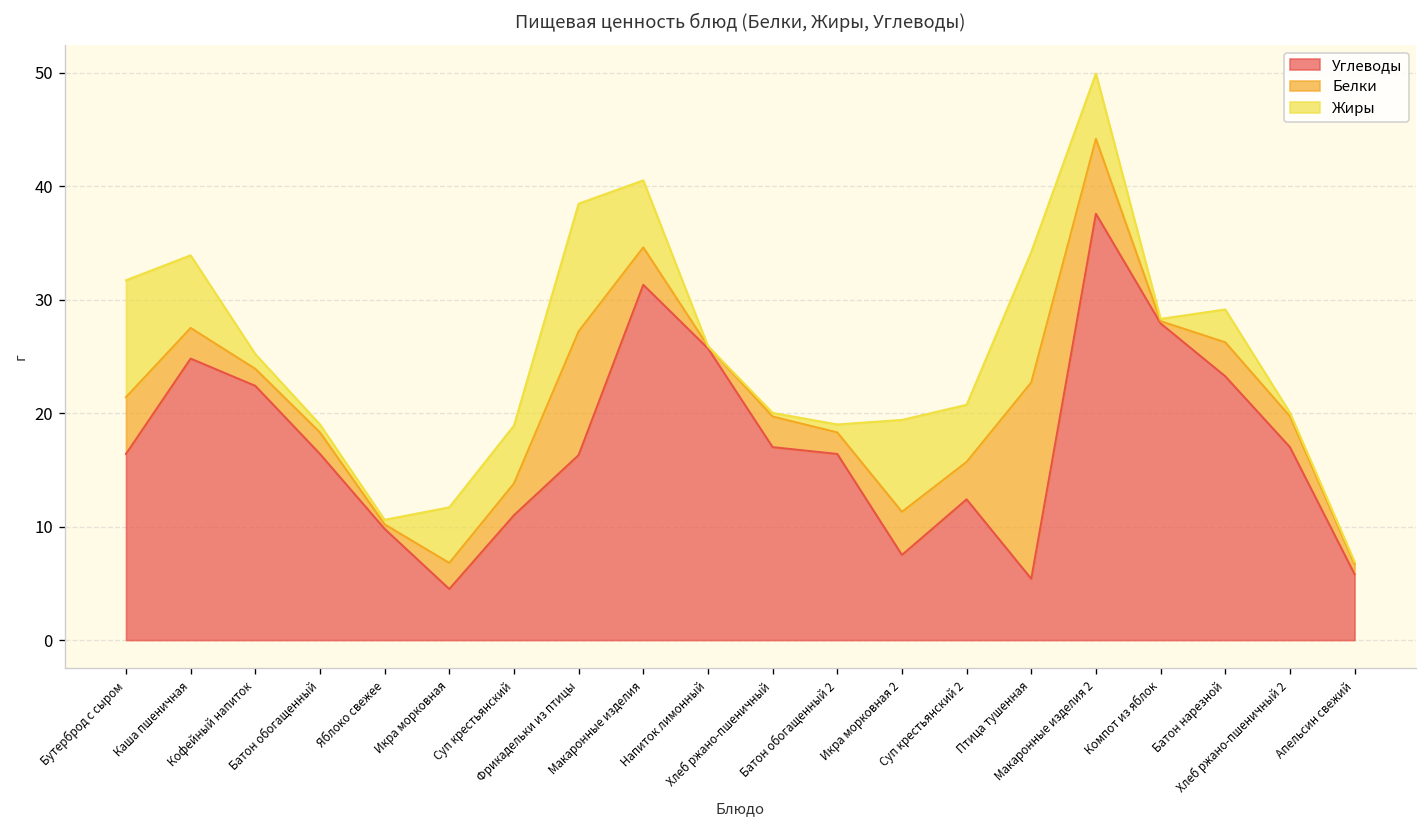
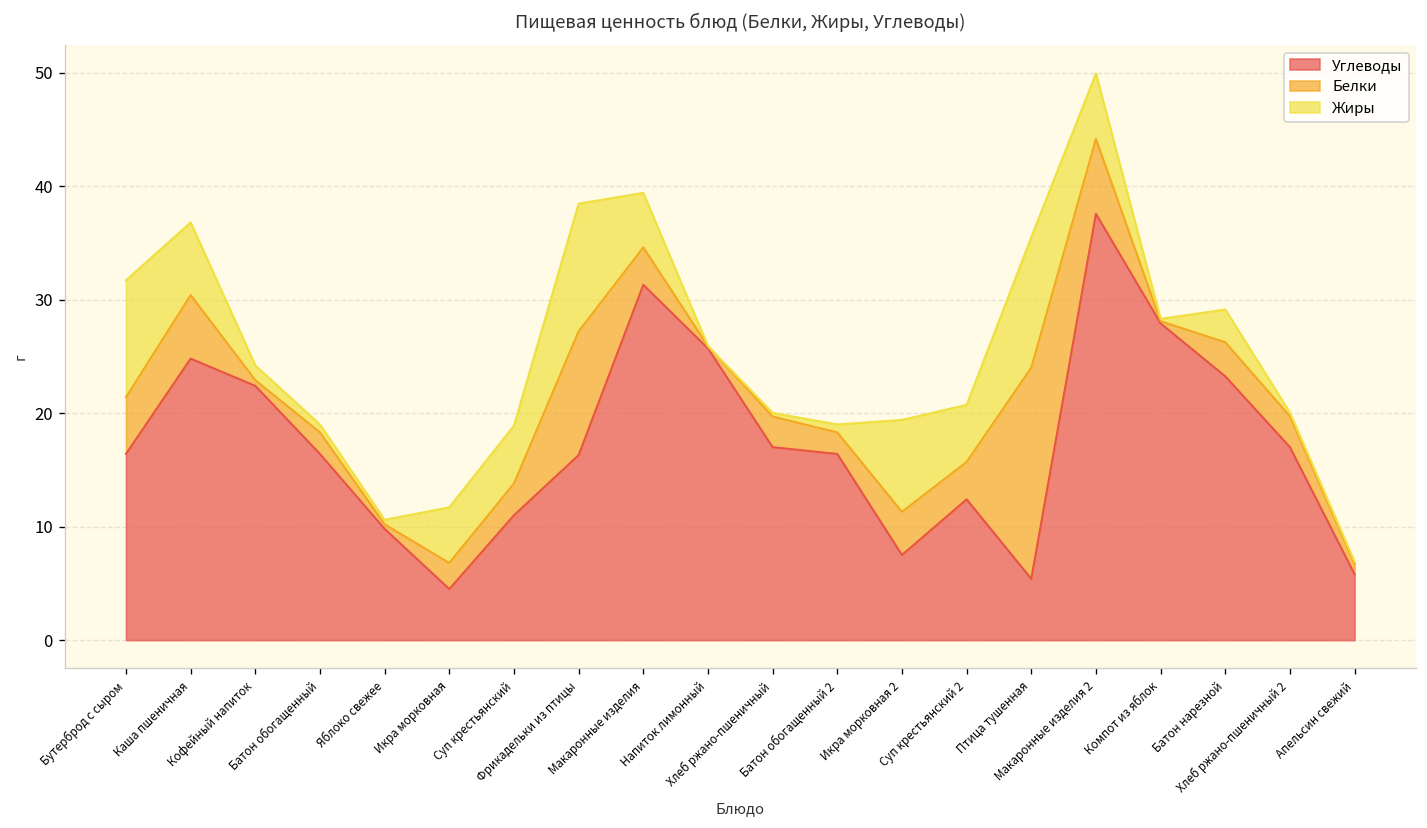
  {
    "Углеводы": {
      "Бутерброд с сыром": 16,
      "Каша пшеничная": 25,
      "Кофейный напиток": 22,
      "Батон обогащенный": 16,
      "Яблоко свежее": 10,
      "Икра морковная": 5,
      "Суп крестьянский": 11,
      "Фрикадельки из птицы": 16,
      "Макаронные изделия": 31,
      "Хлеб ржано-пшеничный": 17,
      "Батон обогащенный 2": 16,
      "Икра морковная 2": 8,
      "Суп крестьянский 2": 12,
      "Птица тушенная": 5,
      "Макаронные изделия 2": 38,
      "Батон нарезной": 23,
      "Хлеб ржано-пшеничный 2": 17,
      "Апельсин свежий": 6
    },
    "Белки": {
      "Бутерброд с сыром": 5,
-     "Каша пшеничная": 3,
-     "Кофейный напиток": 2,
+     "Каша пшеничная": 6,
+     "Кофейный напиток": 1,
      "Батон обогащенный": 2,
      "Яблоко свежее": 0,
      "Икра морковная": 2,
      "Суп крестьянский": 3,
      "Фрикадельки из птицы": 11,
      "Макаронные изделия": 3,
      "Хлеб ржано-пшеничный": 3,
      "Батон обогащенный 2": 2,
      "Икра морковная 2": 4,
      "Суп крестьянский 2": 3,
-     "Птица тушенная": 17,
+     "Птица тушенная": 19,
      "Макаронные изделия 2": 7,
      "Батон нарезной": 3,
      "Хлеб ржано-пшеничный 2": 3
    },
    "Жиры": {
      "Бутерброд с сыром": 10,
      "Каша пшеничная": 6,
      "Кофейный напиток": 1,
      "Батон обогащенный": 1,
      "Яблоко свежее": 0,
      "Икра морковная": 5,
      "Суп крестьянский": 5,
      "Фрикадельки из птицы": 11,
-     "Макаронные изделия": 6,
+     "Макаронные изделия": 5,
      "Хлеб ржано-пшеничный": 0,
      "Батон обогащенный 2": 1,
      "Икра морковная 2": 8,
      "Суп крестьянский 2": 5,
      "Птица тушенная": 12,
      "Макаронные изделия 2": 6,
      "Батон нарезной": 3,
      "Хлеб ржано-пшеничный 2": 0
    }
  }
